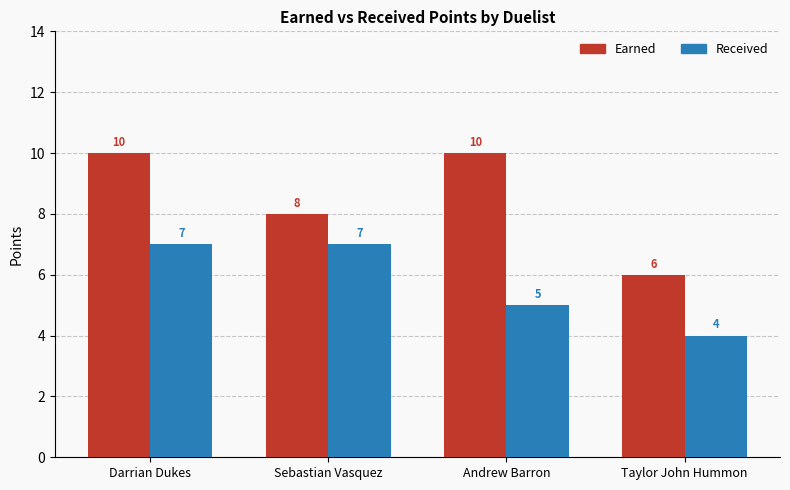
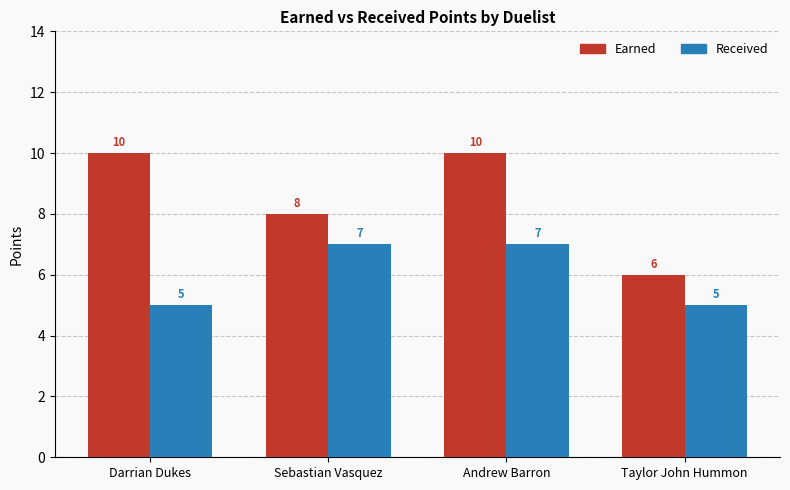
  {
    "Earned": {
      "Darrian Dukes": 10,
      "Sebastian Vasquez": 8,
      "Andrew Barron": 10,
      "Taylor John Hummon": 6
    },
    "Received": {
-     "Darrian Dukes": 7,
+     "Darrian Dukes": 5,
      "Sebastian Vasquez": 7,
-     "Andrew Barron": 5,
-     "Taylor John Hummon": 4
+     "Andrew Barron": 7,
+     "Taylor John Hummon": 5
    }
  }
